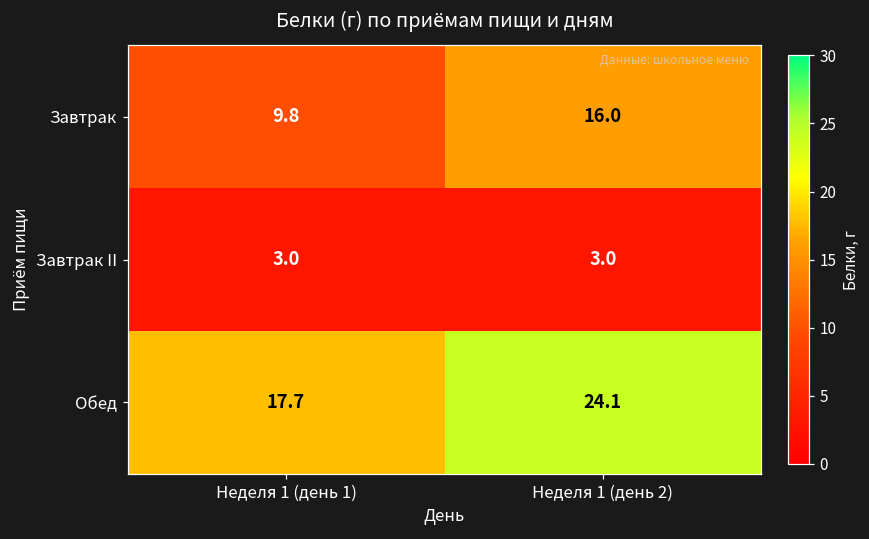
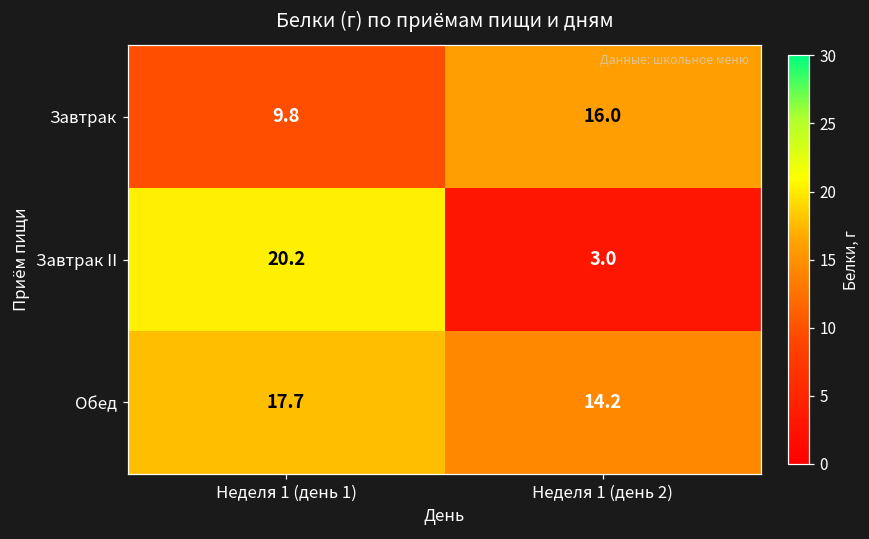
  {
    "Завтрак": {
      "Неделя 1 (день 1)": 9.8
    },
    "Завтрак II": {
-     "Неделя 1 (день 1)": 3.0,
+     "Неделя 1 (день 1)": 20.2,
      "Неделя 1 (день 2)": 3.0
    },
    "Обед": {
      "Неделя 1 (день 1)": 17.7,
-     "Неделя 1 (день 2)": 24.1
+     "Неделя 1 (день 2)": 14.2
    }
  }
